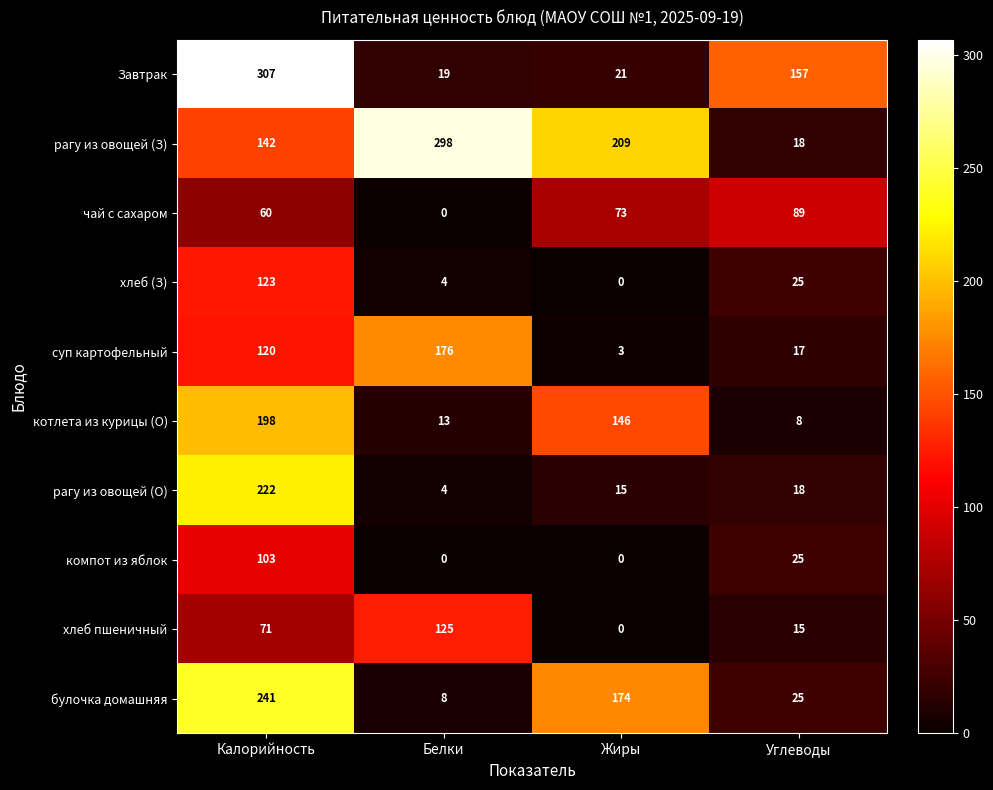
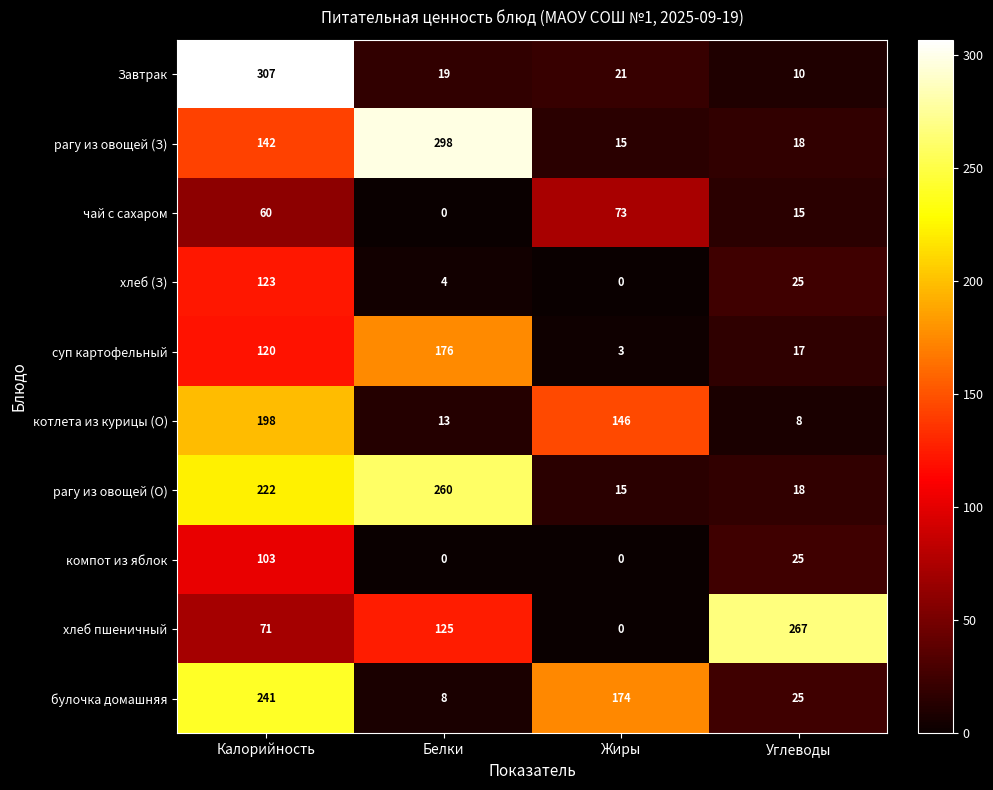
  {
    "Завтрак": {
      "Калорийность": 307,
      "Белки": 19,
      "Жиры": 21,
-     "Углеводы": 157
+     "Углеводы": 10
    },
    "рагу из овощей (З)": {
      "Калорийность": 142,
      "Белки": 298,
-     "Жиры": 209,
+     "Жиры": 15,
      "Углеводы": 18
    },
    "чай с сахаром": {
      "Калорийность": 60,
      "Белки": 0,
      "Жиры": 73,
-     "Углеводы": 89
+     "Углеводы": 15
    },
    "хлеб (З)": {
      "Калорийность": 123,
      "Белки": 4,
      "Жиры": 0,
      "Углеводы": 25
    },
    "суп картофельный": {
      "Калорийность": 120,
      "Белки": 176,
      "Жиры": 3,
      "Углеводы": 17
    },
    "котлета из курицы (О)": {
      "Калорийность": 198,
      "Белки": 13,
      "Жиры": 146,
      "Углеводы": 8
    },
    "рагу из овощей (О)": {
      "Калорийность": 222,
-     "Белки": 4,
+     "Белки": 260,
      "Жиры": 15,
      "Углеводы": 18
    },
    "компот из яблок": {
      "Калорийность": 103,
      "Белки": 0,
      "Жиры": 0,
      "Углеводы": 25
    },
    "хлеб пшеничный": {
      "Калорийность": 71,
      "Белки": 125,
      "Жиры": 0,
-     "Углеводы": 15
+     "Углеводы": 267
    },
    "булочка домашняя": {
      "Калорийность": 241,
      "Белки": 8,
      "Жиры": 174,
      "Углеводы": 25
    }
  }
